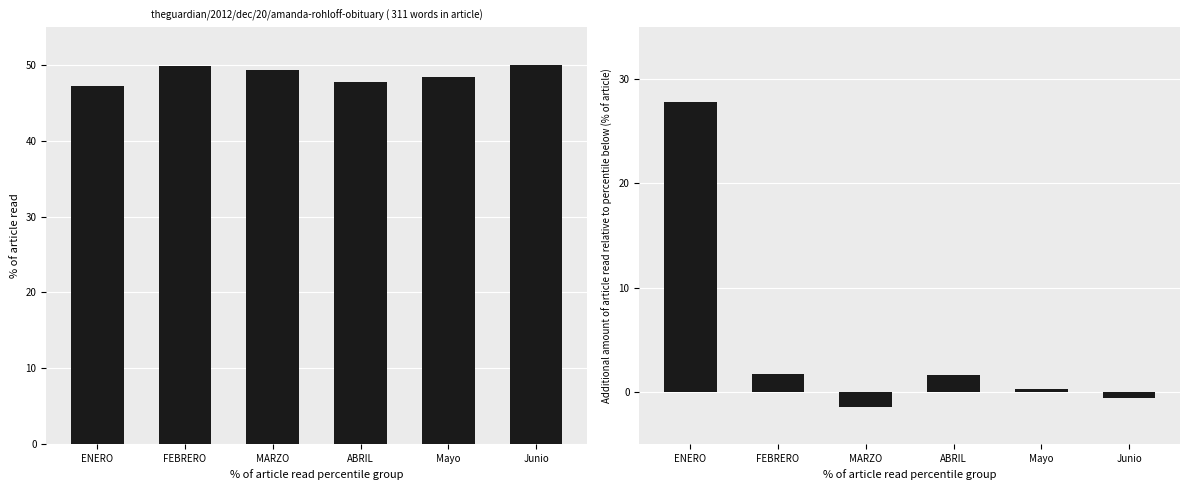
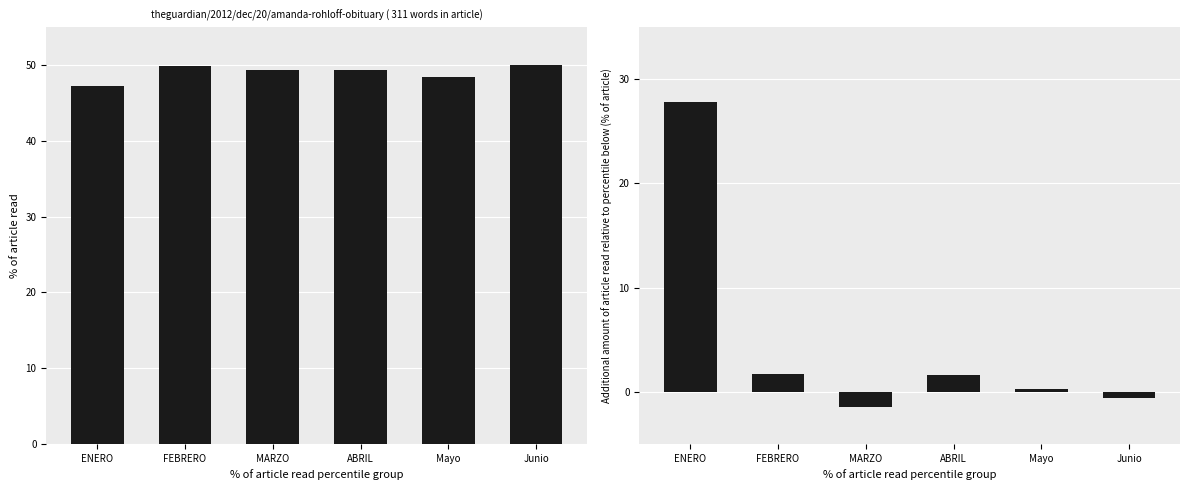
  {
    "theguardian/2012/dec/20/amanda-rohloff-obituary ( 311 words in article)": {
      "ENERO": 47,
      "FEBRERO": 50,
      "MARZO": 49,
-     "ABRIL": 48,
+     "ABRIL": 49,
      "Mayo": 48,
      "Junio": 50
    }
  }
